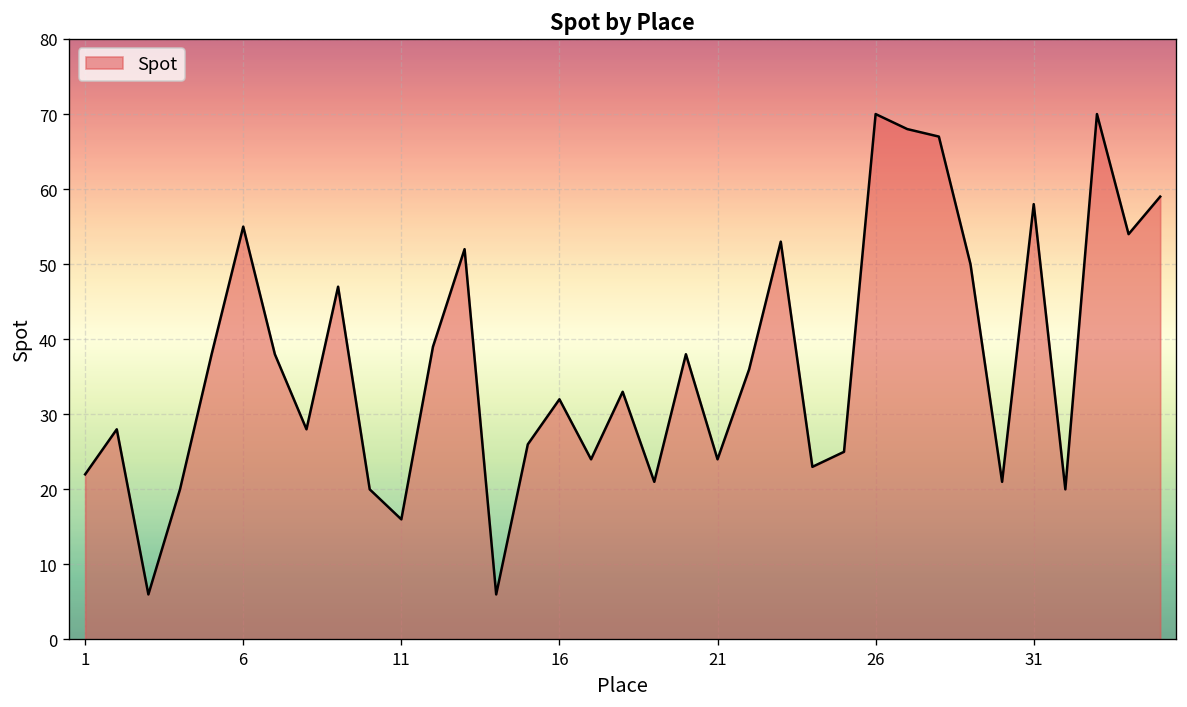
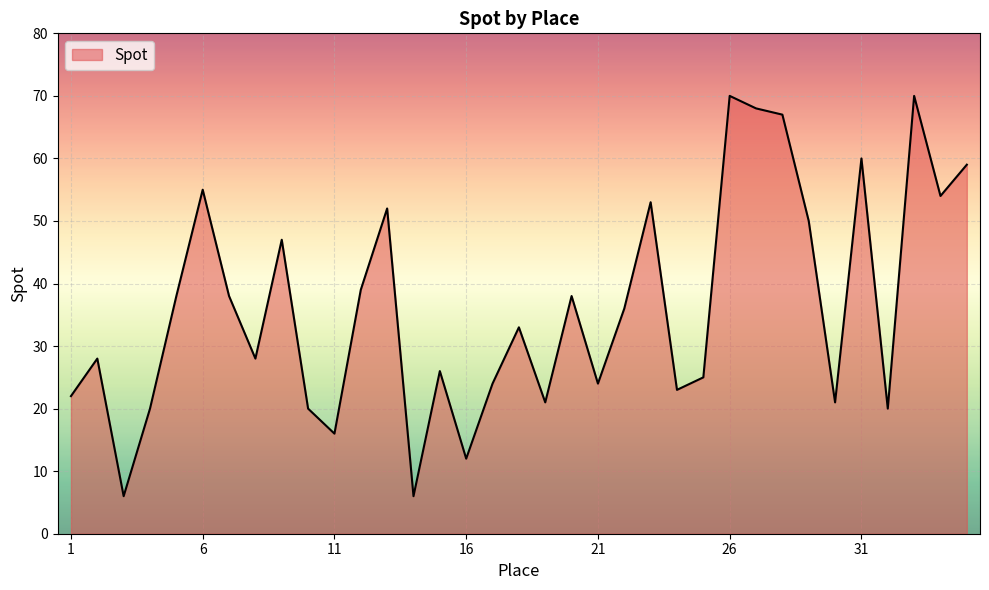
  {
    "1": 22,
    "6": 55,
    "11": 16,
-   "16": 32,
+   "16": 12,
    "21": 24,
    "26": 70,
-   "31": 58
+   "31": 60
  }
